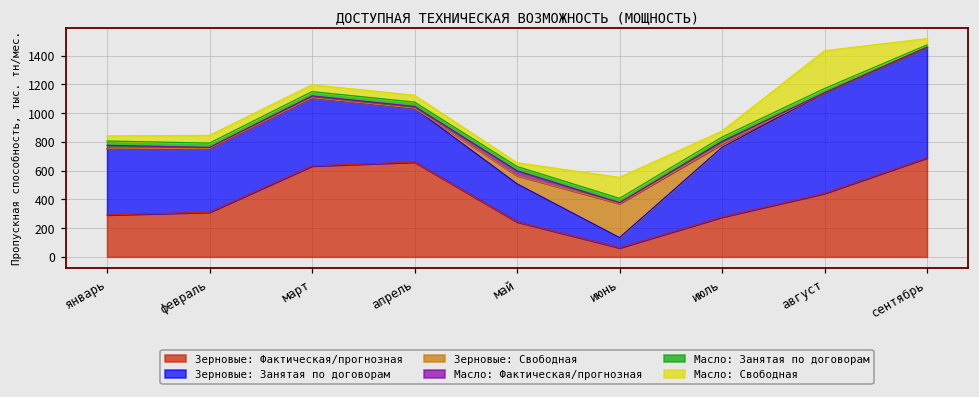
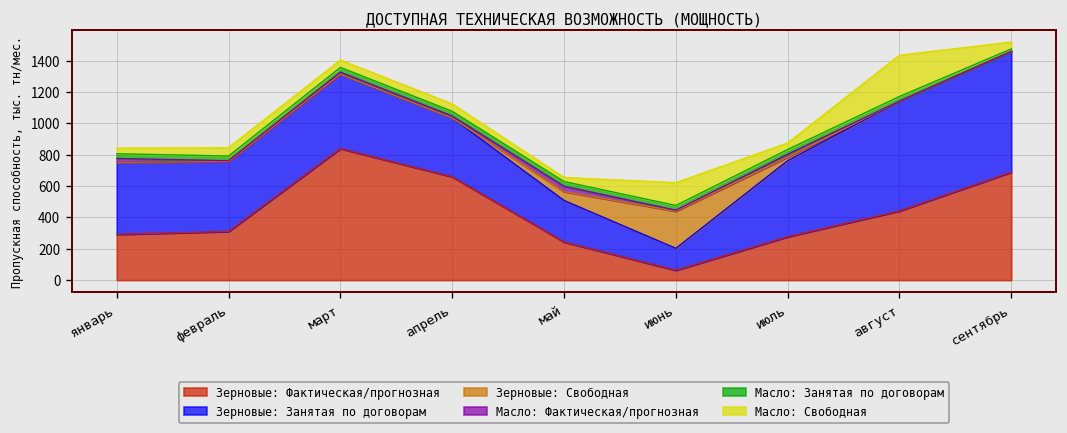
  {
    "Зерновые: Фактическая/прогнозная": {
      "январь": 290,
      "февраль": 310,
-     "март": 630,
+     "март": 840,
      "апрель": 660,
      "май": 240,
      "июнь": 60,
      "июль": 280,
      "август": 440,
      "сентябрь": 690
    },
    "Зерновые: Занятая по договорам": {
      "май": 270,
-     "июнь": 70,
+     "июнь": 140,
      "июль": 480
    },
    "Зерновые: Свободная": {
      "май": 60
    },
    "Масло: Фактическая/прогнозная": {
      "январь": 20,
      "май": 30
    },
    "Масло: Занятая по договорам": {
      "январь": 30,
      "февраль": 30,
      "март": 30,
      "апрель": 30,
      "май": 30,
      "июнь": 30,
      "июль": 30,
      "август": 30
    },
    "Масло: Свободная": {
      "январь": 40,
      "февраль": 50,
      "март": 50,
      "апрель": 50,
      "май": 30,
      "июнь": 150,
      "июль": 40,
      "август": 260,
      "сентябрь": 40
    }
  }
